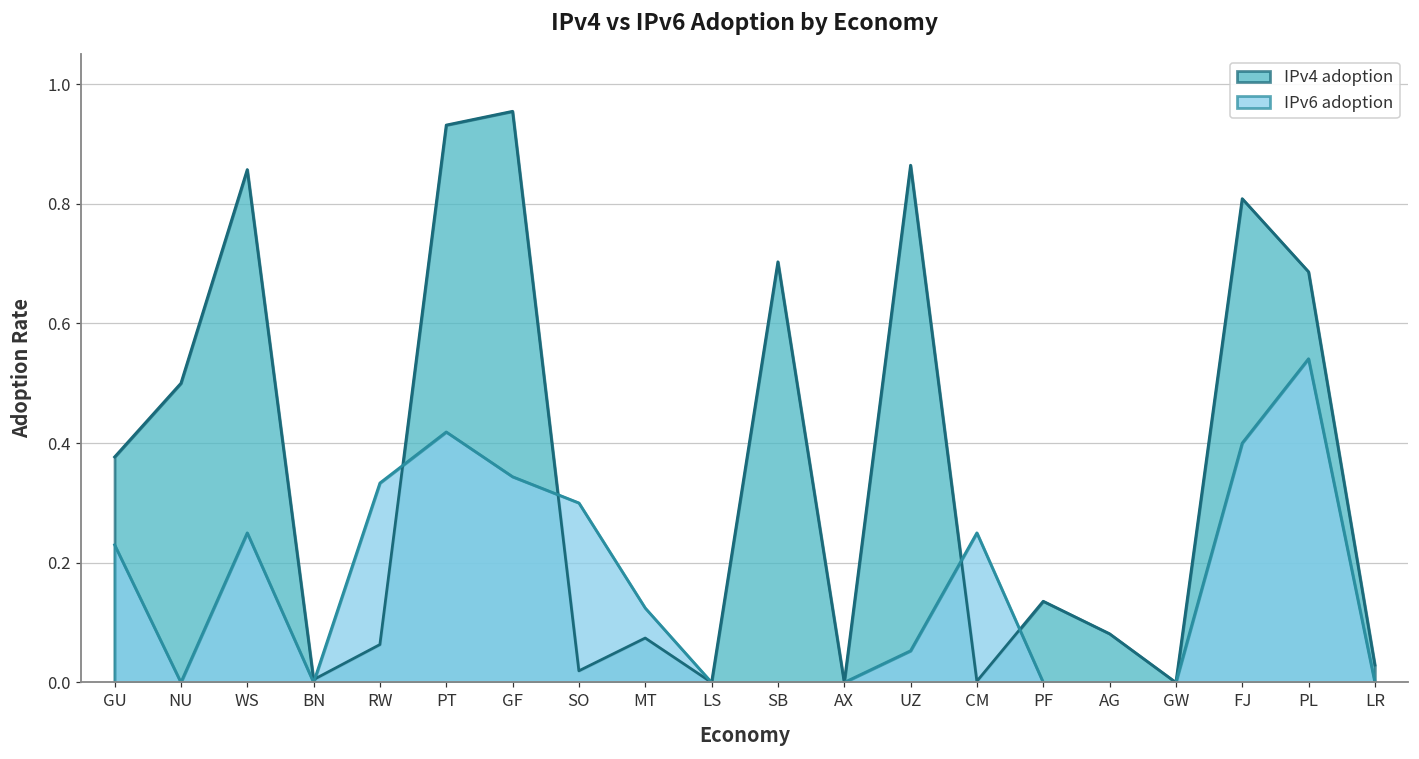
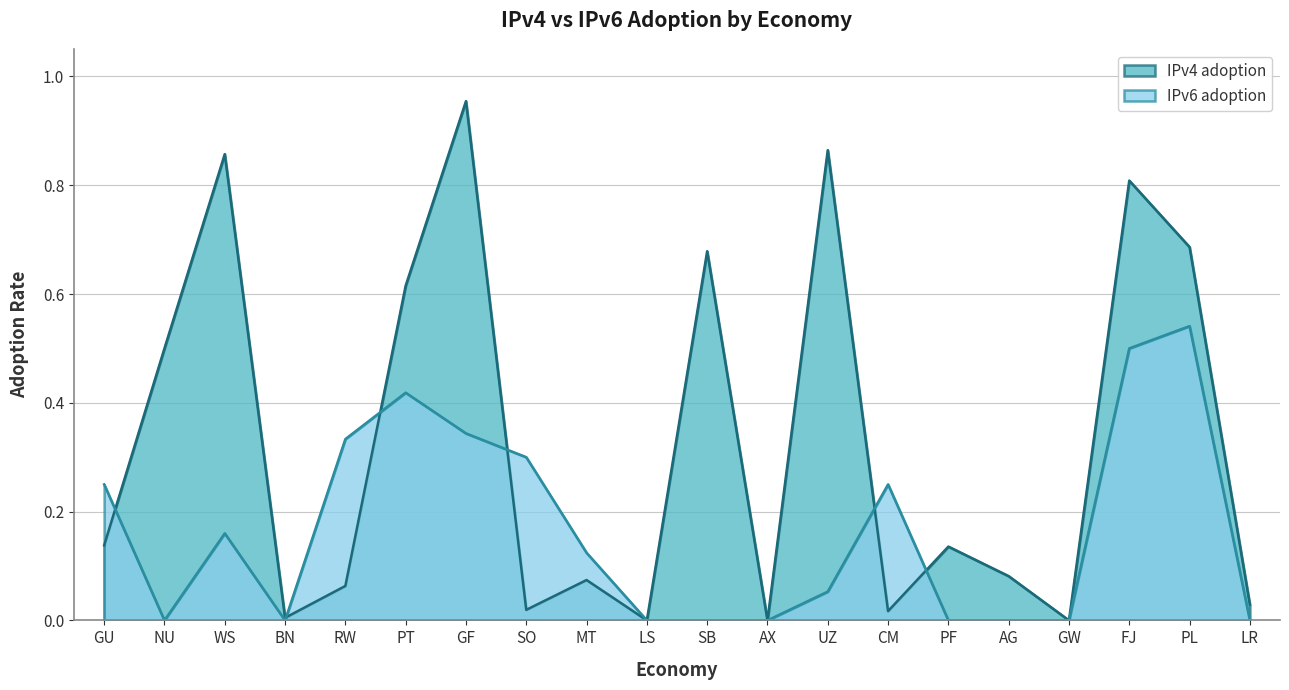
  {
    "IPv4 adoption": {
-     "GU": 0.38,
+     "GU": 0.14,
      "NU": 0.50,
      "WS": 0.86,
      "BN": 0.00,
      "RW": 0.06,
-     "PT": 0.93,
+     "PT": 0.62,
      "GF": 0.95,
      "SO": 0.02,
      "MT": 0.07,
-     "SB": 0.70,
+     "SB": 0.68,
      "UZ": 0.86,
-     "CM": 0.00,
+     "CM": 0.02,
      "PF": 0.14,
      "AG": 0.08,
      "FJ": 0.81,
      "PL": 0.69,
      "LR": 0.03
    },
    "IPv6 adoption": {
-     "GU": 0.23,
+     "GU": 0.25,
      "NU": 0.00,
-     "WS": 0.25,
+     "WS": 0.16,
      "BN": 0.00,
      "RW": 0.33,
      "PT": 0.42,
      "GF": 0.34,
      "SO": 0.30,
      "MT": 0.12,
      "SB": 0.00,
      "UZ": 0.05,
      "CM": 0.25,
      "PF": 0.00,
      "AG": 0.00,
-     "FJ": 0.4,
+     "FJ": 0.5,
      "PL": 0.54,
      "LR": 0.00
    }
  }
